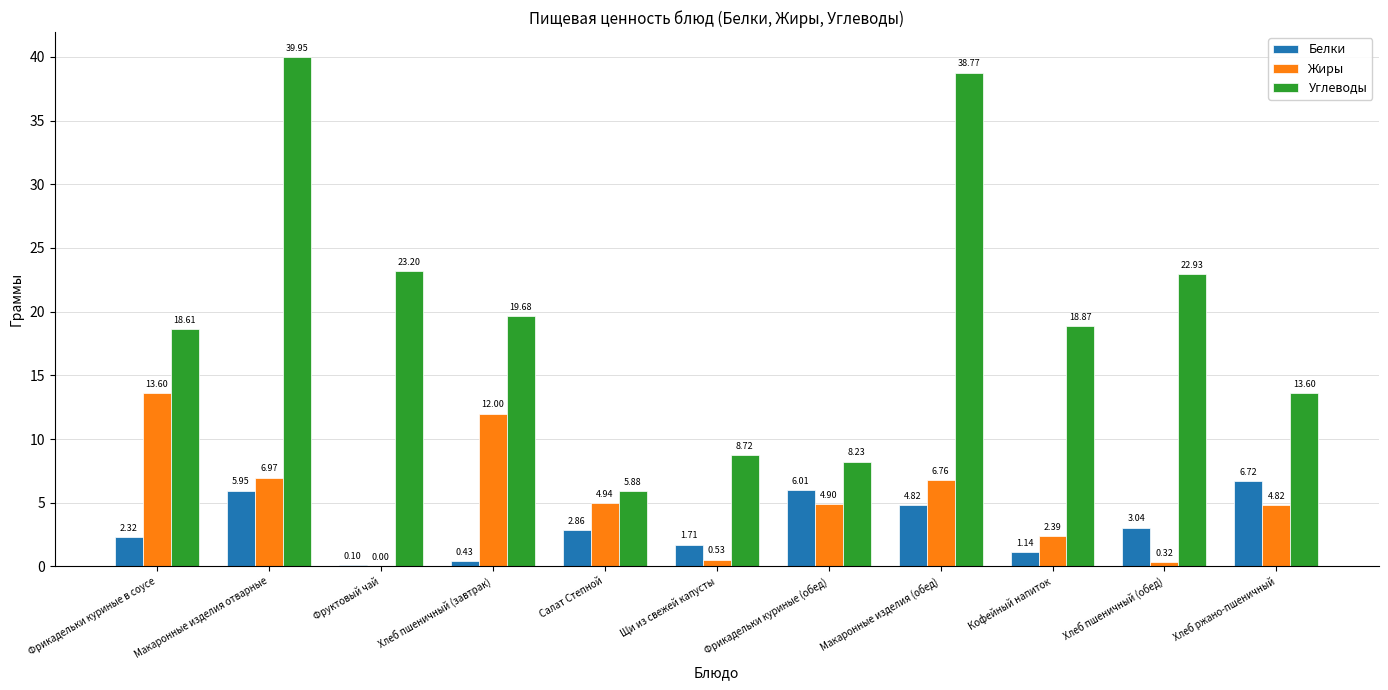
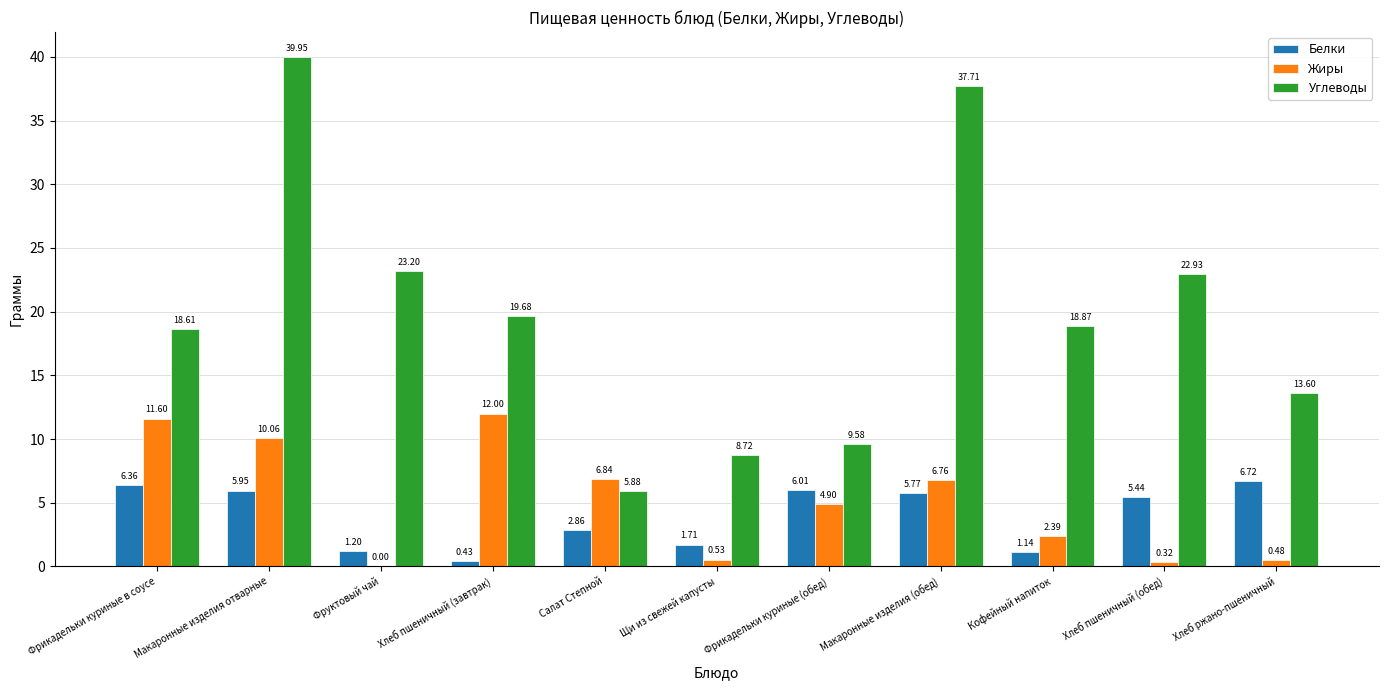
  {
    "Белки": {
-     "Фрикадельки куриные в соусе": 2.32,
+     "Фрикадельки куриные в соусе": 6.36,
      "Макаронные изделия отварные": 5.95,
-     "Фруктовый чай": 0.10,
+     "Фруктовый чай": 1.20,
      "Хлеб пшеничный (завтрак)": 0.43,
      "Салат Степной": 2.86,
      "Щи из свежей капусты": 1.71,
      "Фрикадельки куриные (обед)": 6.01,
-     "Макаронные изделия (обед)": 4.82,
+     "Макаронные изделия (обед)": 5.77,
      "Кофейный напиток": 1.14,
-     "Хлеб пшеничный (обед)": 3.04,
+     "Хлеб пшеничный (обед)": 5.44,
      "Хлеб ржано-пшеничный": 6.72
    },
    "Жиры": {
-     "Фрикадельки куриные в соусе": 13.60,
-     "Макаронные изделия отварные": 6.97,
+     "Фрикадельки куриные в соусе": 11.60,
+     "Макаронные изделия отварные": 10.06,
      "Фруктовый чай": 0.00,
      "Хлеб пшеничный (завтрак)": 12.00,
-     "Салат Степной": 4.94,
+     "Салат Степной": 6.84,
      "Щи из свежей капусты": 0.53,
      "Фрикадельки куриные (обед)": 4.90,
      "Макаронные изделия (обед)": 6.76,
      "Кофейный напиток": 2.39,
      "Хлеб пшеничный (обед)": 0.32,
-     "Хлеб ржано-пшеничный": 4.82
+     "Хлеб ржано-пшеничный": 0.48
    },
    "Углеводы": {
      "Фрикадельки куриные в соусе": 18.61,
      "Макаронные изделия отварные": 39.95,
      "Фруктовый чай": 23.20,
      "Хлеб пшеничный (завтрак)": 19.68,
      "Салат Степной": 5.88,
      "Щи из свежей капусты": 8.72,
-     "Фрикадельки куриные (обед)": 8.23,
-     "Макаронные изделия (обед)": 38.77,
+     "Фрикадельки куриные (обед)": 9.58,
+     "Макаронные изделия (обед)": 37.71,
      "Кофейный напиток": 18.87,
      "Хлеб пшеничный (обед)": 22.93,
      "Хлеб ржано-пшеничный": 13.60
    }
  }
